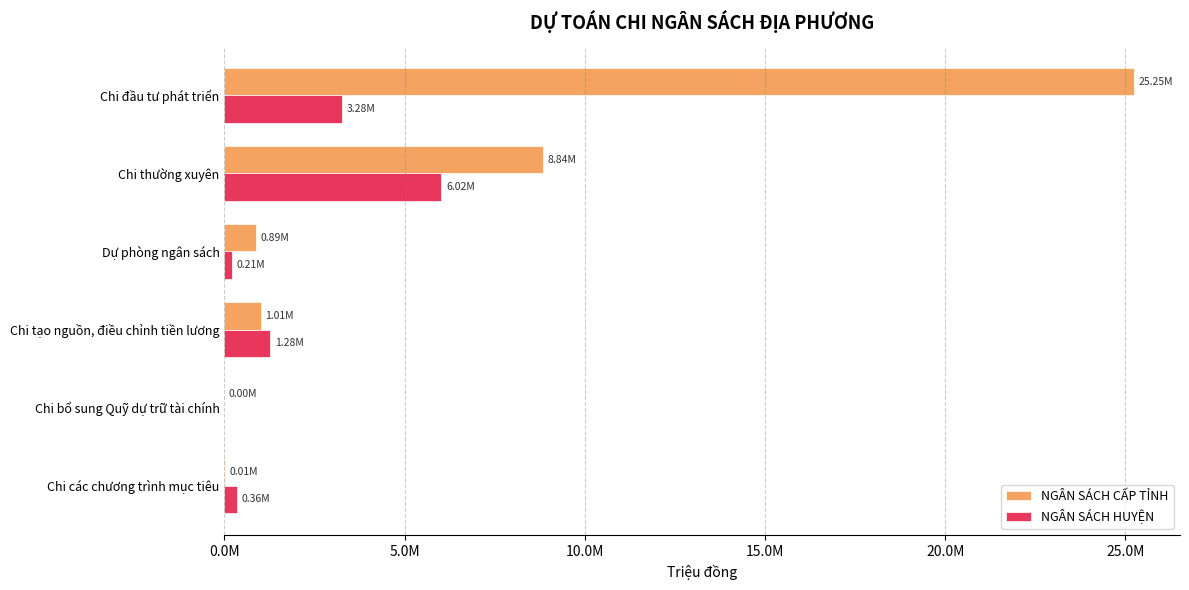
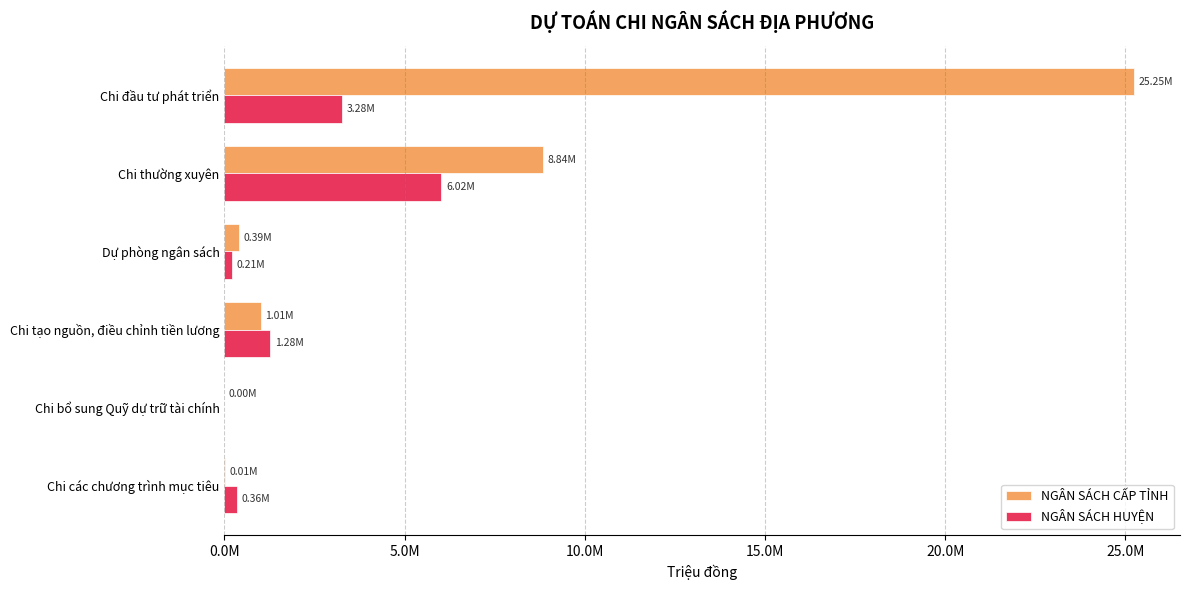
  {
    "NGÂN SÁCH CẤP TỈNH": {
      "Chi đầu tư phát triển": "25.25M",
      "Chi thường xuyên": "8.84M",
-     "Dự phòng ngân sách": "0.89M",
+     "Dự phòng ngân sách": "0.39M",
      "Chi tạo nguồn, điều chỉnh tiền lương": "1.01M",
      "Chi các chương trình mục tiêu": "0.01M"
    },
    "NGÂN SÁCH HUYỆN": {
      "Chi đầu tư phát triển": "3.28M",
      "Chi thường xuyên": "6.02M",
      "Dự phòng ngân sách": "0.21M",
      "Chi tạo nguồn, điều chỉnh tiền lương": "1.28M",
      "Chi bổ sung Quỹ dự trữ tài chính": "0.00M",
      "Chi các chương trình mục tiêu": "0.36M"
    }
  }
